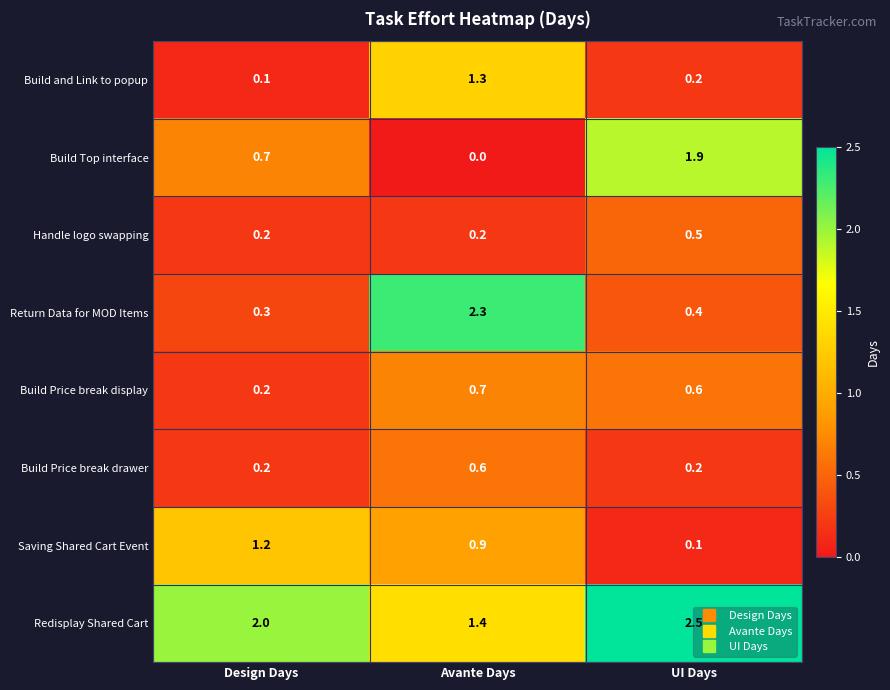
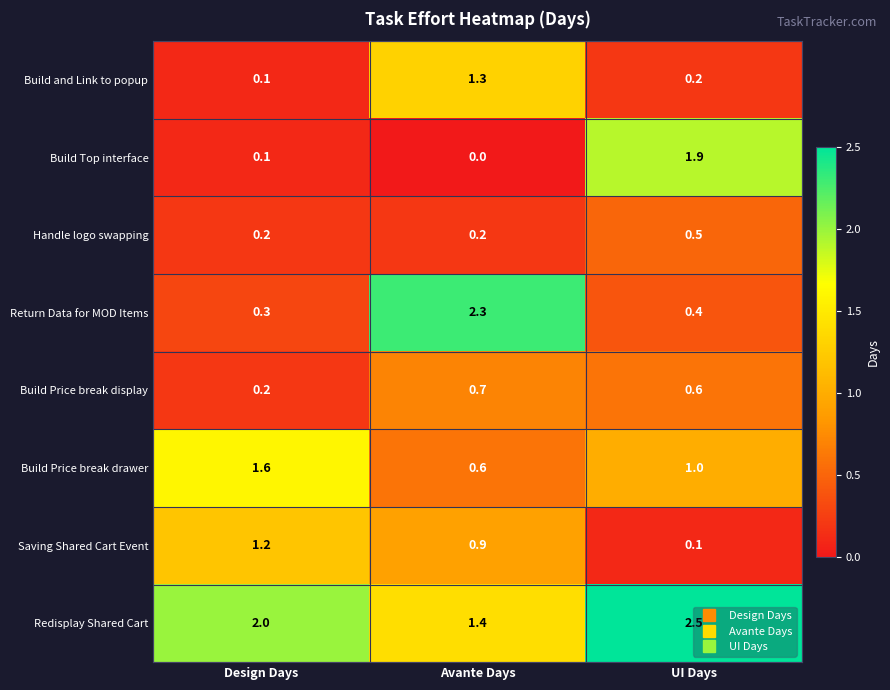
  {
    "Build and Link to popup": {
      "Design Days": 0.1,
      "Avante Days": 1.3,
      "UI Days": 0.2
    },
    "Build Top interface": {
-     "Design Days": 0.7,
+     "Design Days": 0.1,
      "Avante Days": 0.0,
      "UI Days": 1.9
    },
    "Handle logo swapping": {
      "Design Days": 0.2,
      "Avante Days": 0.2,
      "UI Days": 0.5
    },
    "Return Data for MOD Items": {
      "Design Days": 0.3,
      "Avante Days": 2.3,
      "UI Days": 0.4
    },
    "Build Price break display": {
      "Design Days": 0.2,
      "Avante Days": 0.7,
      "UI Days": 0.6
    },
    "Build Price break drawer": {
-     "Design Days": 0.2,
+     "Design Days": 1.6,
      "Avante Days": 0.6,
-     "UI Days": 0.2
+     "UI Days": 1.0
    },
    "Saving Shared Cart Event": {
      "Design Days": 1.2,
      "Avante Days": 0.9,
      "UI Days": 0.1
    },
    "Redisplay Shared Cart": {
      "Design Days": 2.0,
      "Avante Days": 1.4
    }
  }
